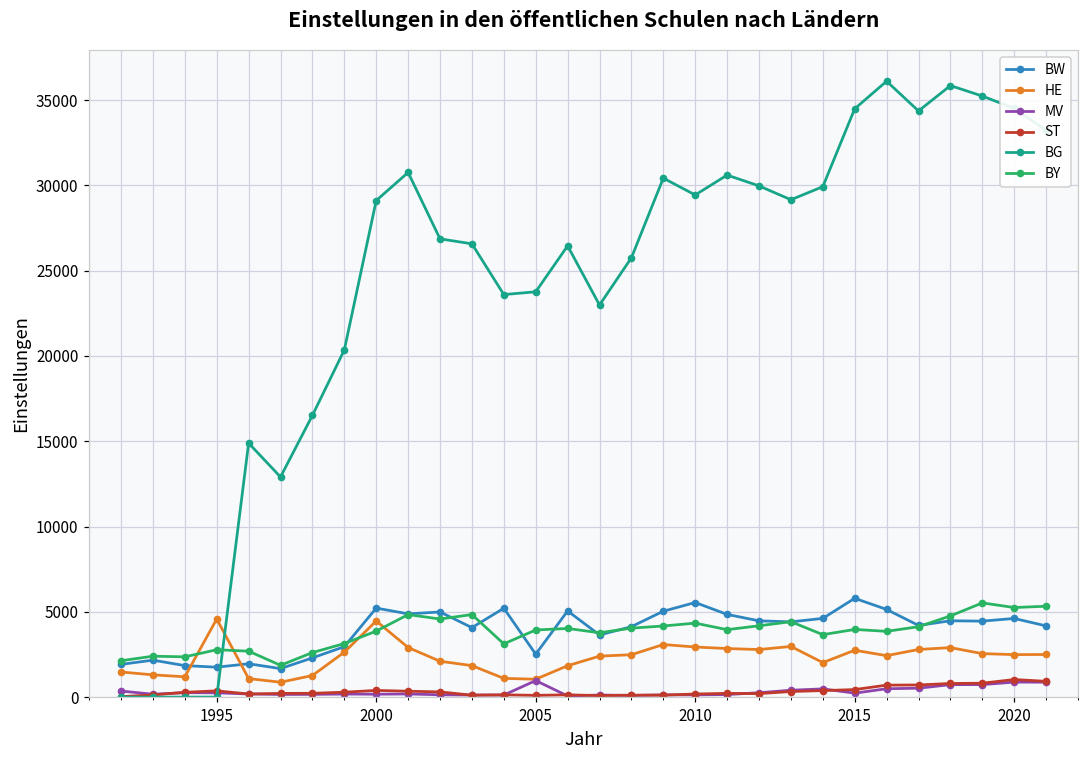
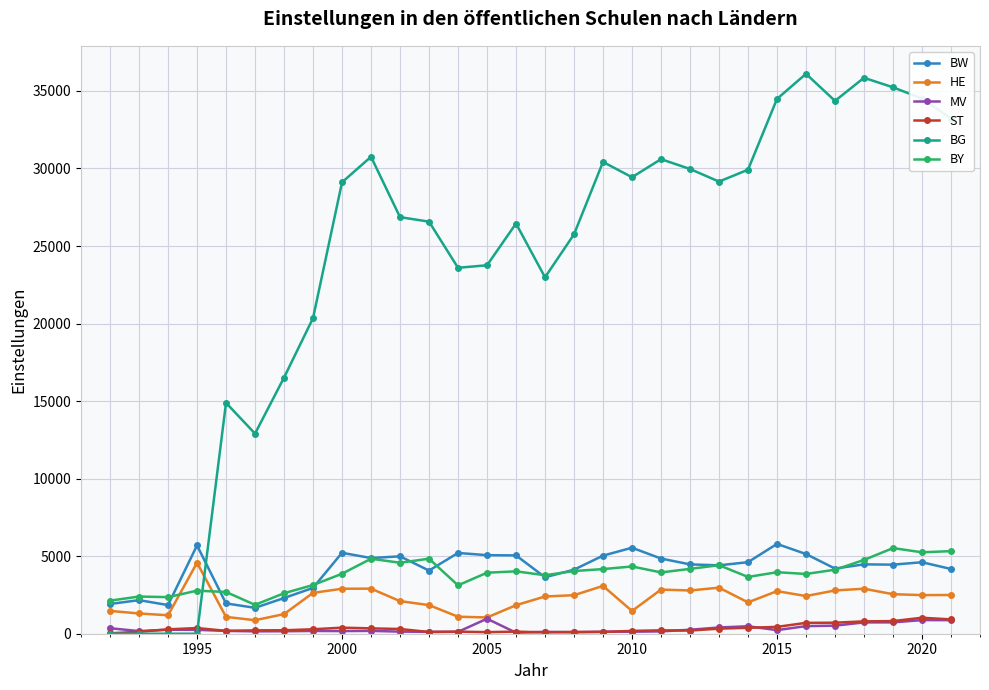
  {
    "BW": {
-     "1995": 1800,
+     "1995": 5700,
      "2000": 5200,
-     "2005": 2500,
+     "2005": 5100,
      "2010": 5500,
      "2015": 5800,
      "2020": 4600
    },
    "HE": {
      "1995": 4600,
-     "2000": 4500,
-     "2010": 2900,
+     "2000": 2900,
+     "2010": 1500,
      "2015": 2700,
      "2020": 2500
    },
    "MV": {
      "2000": 200,
      "2015": 200
    },
    "ST": {
      "2000": 400,
      "2005": 100,
      "2015": 400
    }
  }
